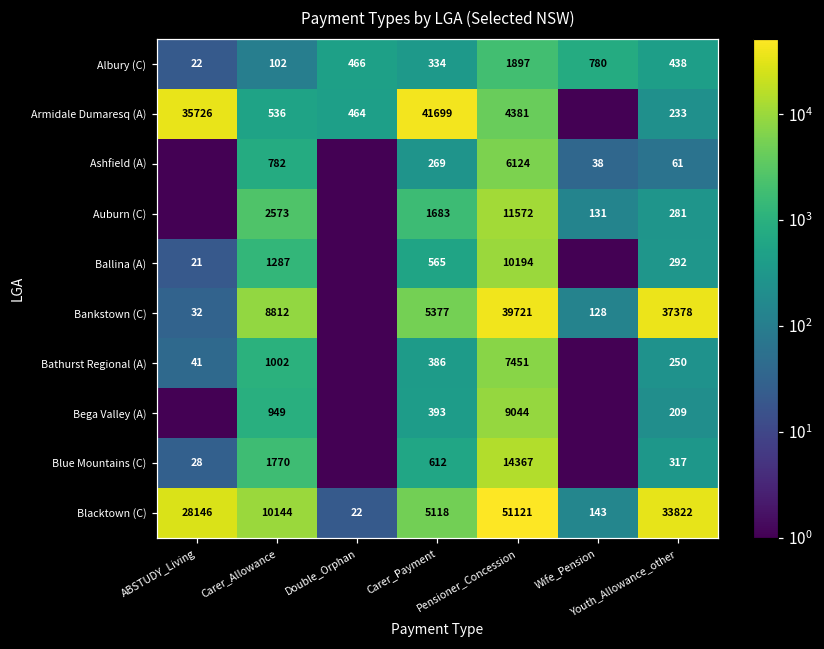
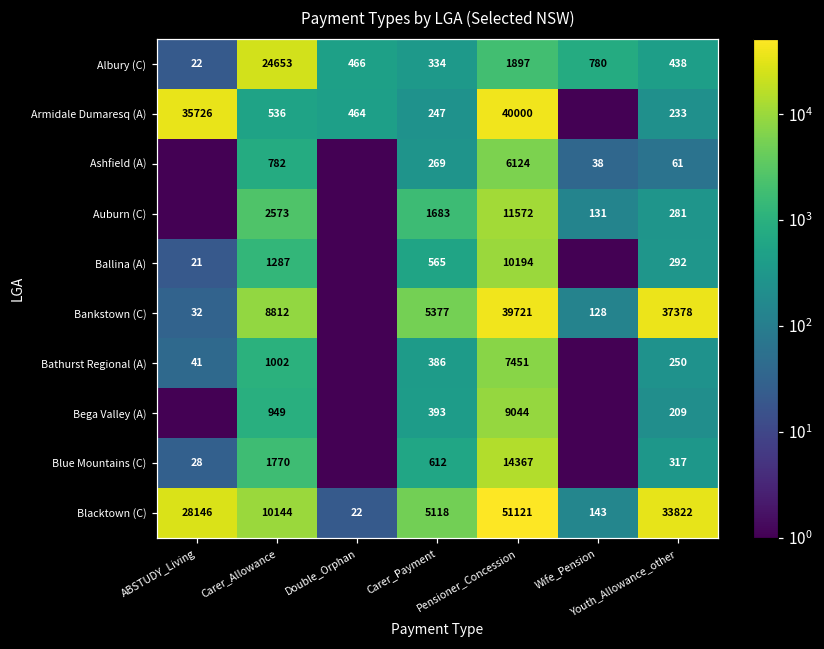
  {
    "Albury (C)": {
      "ABSTUDY_Living": 22,
-     "Carer_Allowance": 102,
+     "Carer_Allowance": 24653,
      "Double_Orphan": 466,
      "Carer_Payment": 334,
      "Pensioner_Concession": 1897,
      "Wife_Pension": 780,
      "Youth_Allowance_other": 438
    },
    "Armidale Dumaresq (A)": {
      "ABSTUDY_Living": 35726,
      "Carer_Allowance": 536,
      "Double_Orphan": 464,
-     "Carer_Payment": 41699,
-     "Pensioner_Concession": 4381,
+     "Carer_Payment": 247,
+     "Pensioner_Concession": 40000,
      "Youth_Allowance_other": 233
    },
    "Ashfield (A)": {
      "Carer_Allowance": 782,
      "Carer_Payment": 269,
      "Pensioner_Concession": 6124,
      "Wife_Pension": 38,
      "Youth_Allowance_other": 61
    },
    "Auburn (C)": {
      "Carer_Allowance": 2573,
      "Carer_Payment": 1683,
      "Pensioner_Concession": 11572,
      "Wife_Pension": 131,
      "Youth_Allowance_other": 281
    },
    "Ballina (A)": {
      "ABSTUDY_Living": 21,
      "Carer_Allowance": 1287,
      "Carer_Payment": 565,
      "Pensioner_Concession": 10194,
      "Youth_Allowance_other": 292
    },
    "Bankstown (C)": {
      "ABSTUDY_Living": 32,
      "Carer_Allowance": 8812,
      "Carer_Payment": 5377,
      "Pensioner_Concession": 39721,
      "Wife_Pension": 128,
      "Youth_Allowance_other": 37378
    },
    "Bathurst Regional (A)": {
      "ABSTUDY_Living": 41,
      "Carer_Allowance": 1002,
      "Carer_Payment": 386,
      "Pensioner_Concession": 7451,
      "Youth_Allowance_other": 250
    },
    "Bega Valley (A)": {
      "Carer_Allowance": 949,
      "Carer_Payment": 393,
      "Pensioner_Concession": 9044,
      "Youth_Allowance_other": 209
    },
    "Blue Mountains (C)": {
      "ABSTUDY_Living": 28,
      "Carer_Allowance": 1770,
      "Carer_Payment": 612,
      "Pensioner_Concession": 14367,
      "Youth_Allowance_other": 317
    },
    "Blacktown (C)": {
      "ABSTUDY_Living": 28146,
      "Carer_Allowance": 10144,
      "Double_Orphan": 22,
      "Carer_Payment": 5118,
      "Pensioner_Concession": 51121,
      "Wife_Pension": 143,
      "Youth_Allowance_other": 33822
    }
  }
